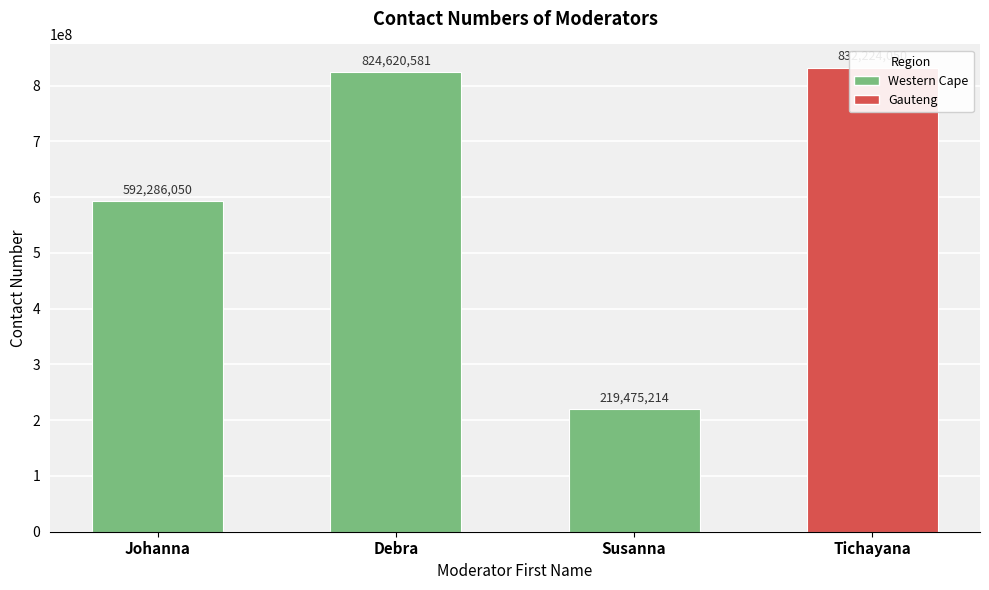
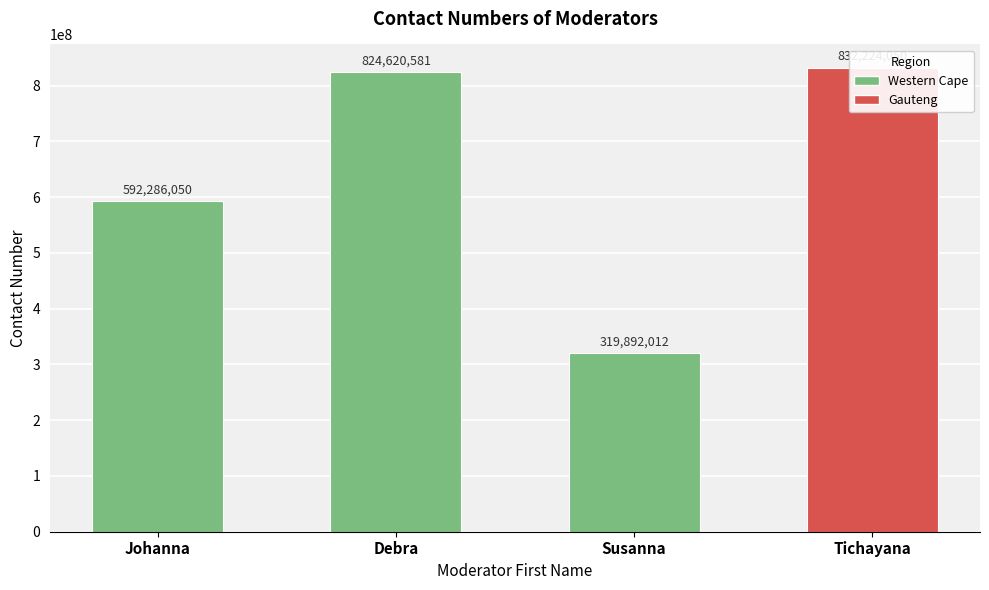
  {
    "Johanna": "592,286,050",
    "Debra": "824,620,581",
-   "Susanna": "219,475,214"
+   "Susanna": "319,892,012"
  }
